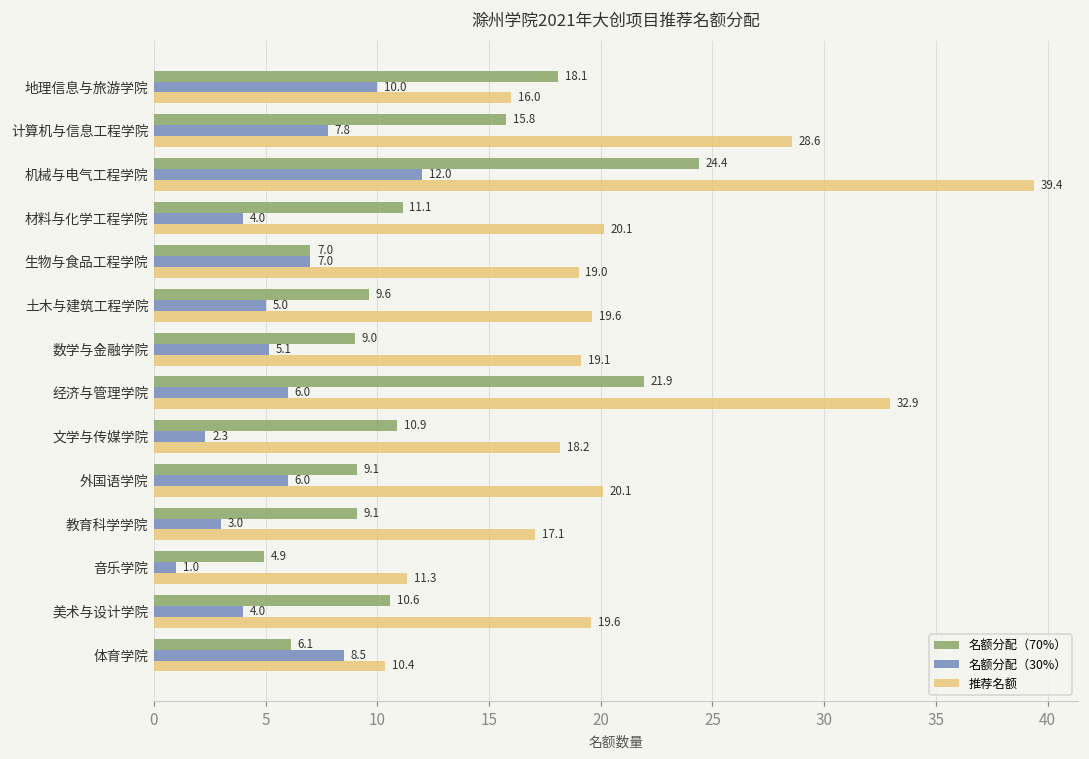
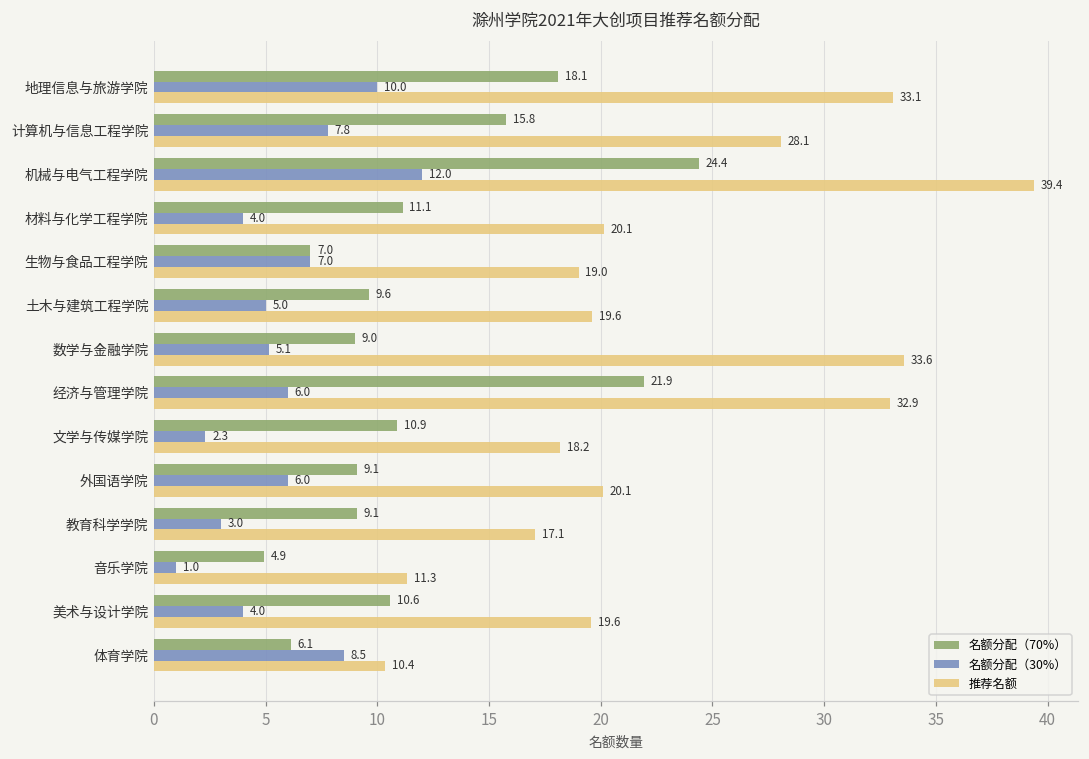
  {
    "名额分配（70%）": {
      "地理信息与旅游学院": 18.1,
      "计算机与信息工程学院": 15.8,
      "机械与电气工程学院": 24.4,
      "材料与化学工程学院": 11.1,
      "生物与食品工程学院": 7.0,
      "土木与建筑工程学院": 9.6,
      "数学与金融学院": 9.0,
      "经济与管理学院": 21.9,
      "文学与传媒学院": 10.9,
      "外国语学院": 9.1,
      "教育科学学院": 9.1,
      "音乐学院": 4.9,
      "美术与设计学院": 10.6,
      "体育学院": 6.1
    },
    "名额分配（30%）": {
      "地理信息与旅游学院": 10.0,
      "计算机与信息工程学院": 7.8,
      "机械与电气工程学院": 12.0,
      "材料与化学工程学院": 4.0,
      "生物与食品工程学院": 7.0,
      "土木与建筑工程学院": 5.0,
      "数学与金融学院": 5.1,
      "经济与管理学院": 6.0,
      "文学与传媒学院": 2.3,
      "外国语学院": 6.0,
      "教育科学学院": 3.0,
      "音乐学院": 1.0,
      "美术与设计学院": 4.0,
      "体育学院": 8.5
    },
    "推荐名额": {
-     "地理信息与旅游学院": 16.0,
-     "计算机与信息工程学院": 28.6,
+     "地理信息与旅游学院": 33.1,
+     "计算机与信息工程学院": 28.1,
      "机械与电气工程学院": 39.4,
      "材料与化学工程学院": 20.1,
      "生物与食品工程学院": 19.0,
      "土木与建筑工程学院": 19.6,
-     "数学与金融学院": 19.1,
+     "数学与金融学院": 33.6,
      "经济与管理学院": 32.9,
      "文学与传媒学院": 18.2,
      "外国语学院": 20.1,
      "教育科学学院": 17.1,
      "音乐学院": 11.3,
      "美术与设计学院": 19.6,
      "体育学院": 10.4
    }
  }
